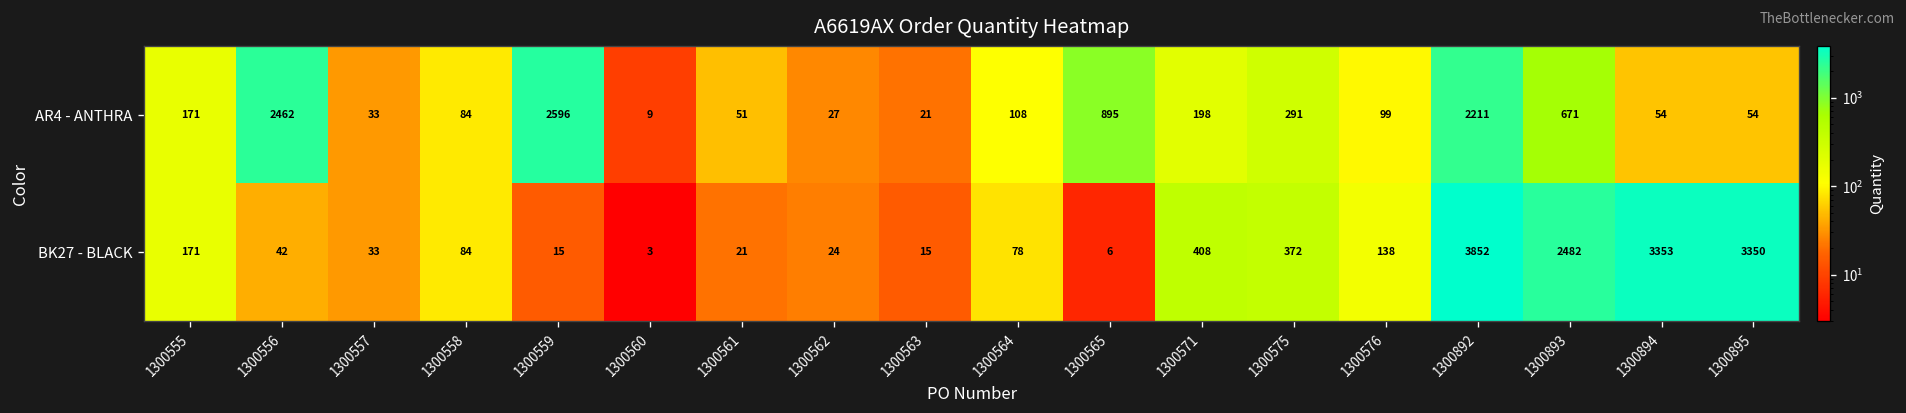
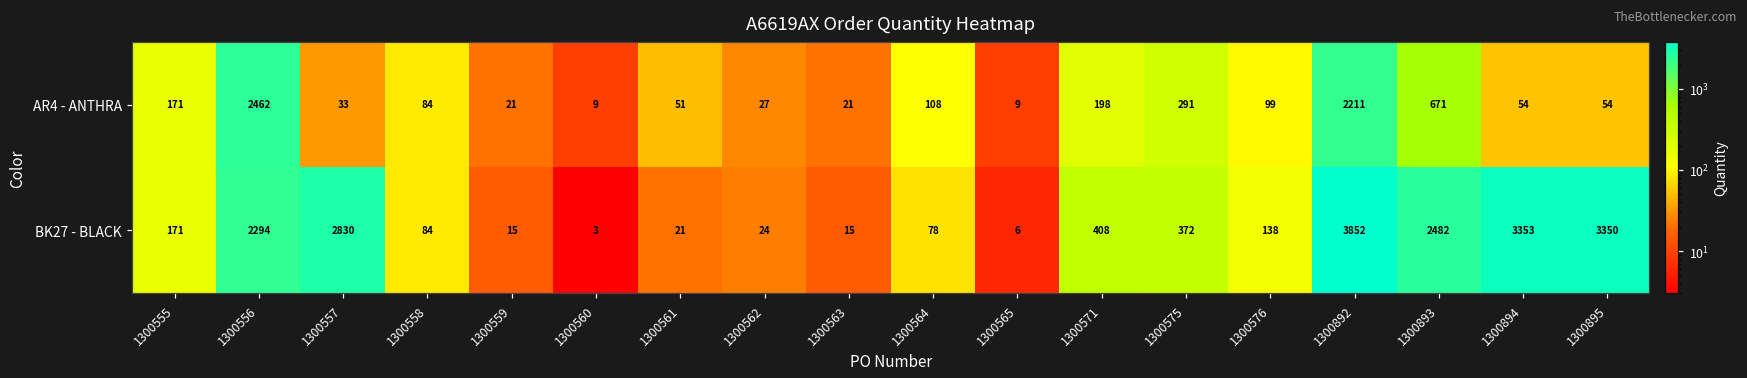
  {
    "AR4 - ANTHRA": {
      "1300555": 171,
      "1300556": 2462,
      "1300557": 33,
      "1300558": 84,
-     "1300559": 2596,
+     "1300559": 21,
      "1300560": 9,
      "1300561": 51,
      "1300562": 27,
      "1300563": 21,
      "1300564": 108,
-     "1300565": 895,
+     "1300565": 9,
      "1300571": 198,
      "1300575": 291,
      "1300576": 99,
      "1300892": 2211,
      "1300893": 671,
      "1300894": 54,
      "1300895": 54
    },
    "BK27 - BLACK": {
      "1300555": 171,
-     "1300556": 42,
-     "1300557": 33,
+     "1300556": 2294,
+     "1300557": 2830,
      "1300558": 84,
      "1300559": 15,
      "1300560": 3,
      "1300561": 21,
      "1300562": 24,
      "1300563": 15,
      "1300564": 78,
      "1300565": 6,
      "1300571": 408,
      "1300575": 372,
      "1300576": 138,
      "1300892": 3852,
      "1300893": 2482,
      "1300894": 3353,
      "1300895": 3350
    }
  }
